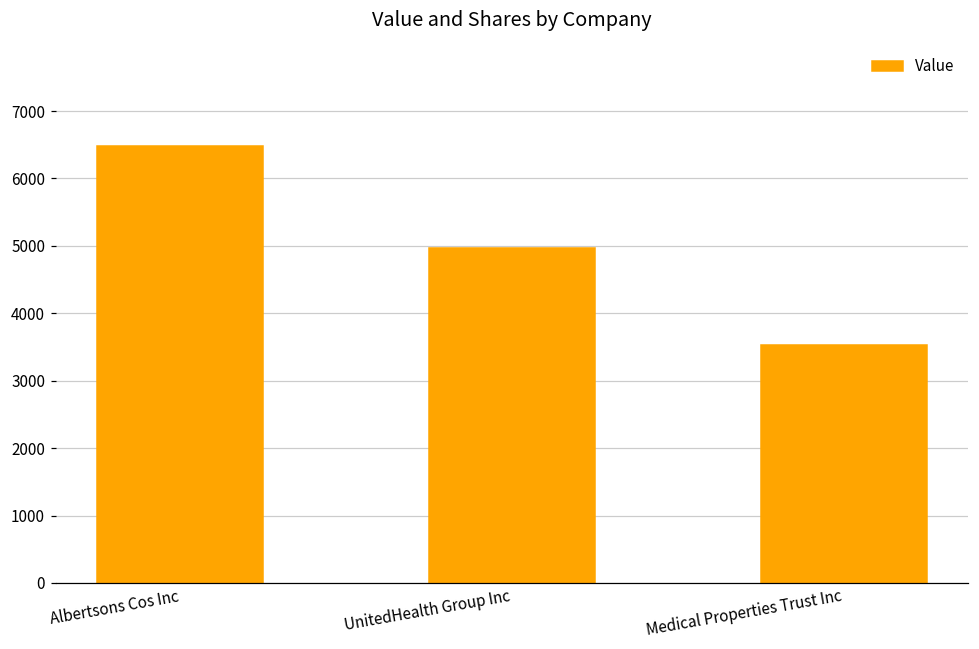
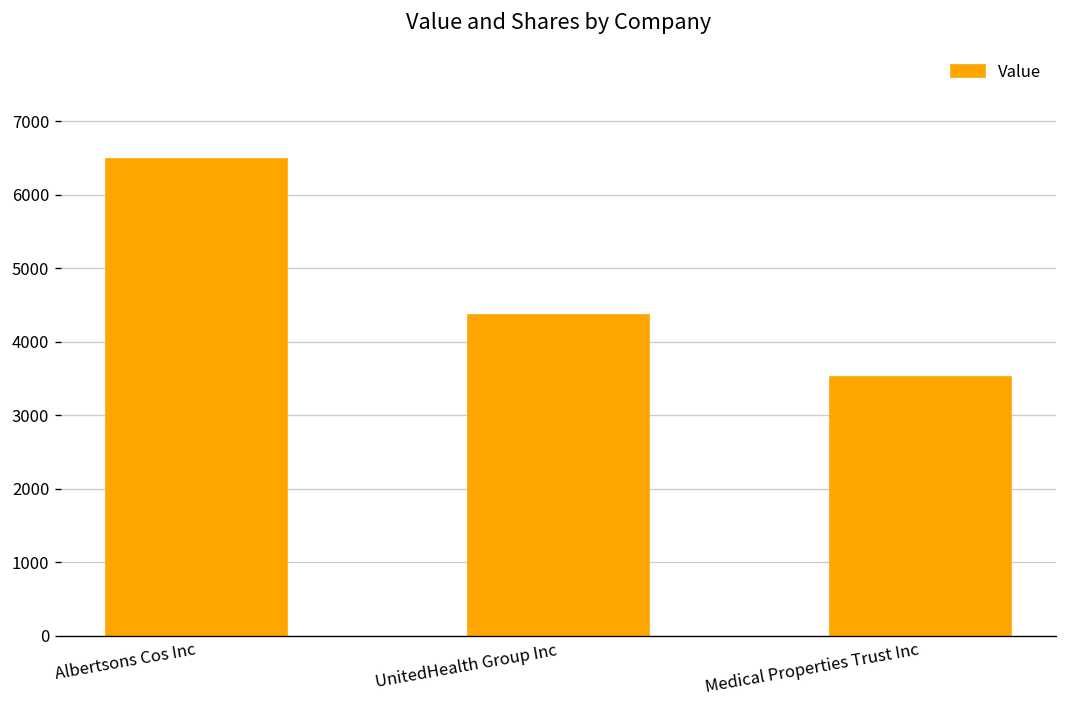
  {
    "Albertsons Cos Inc": 6500,
-   "UnitedHealth Group Inc": 5000,
+   "UnitedHealth Group Inc": 4400,
    "Medical Properties Trust Inc": 3500
  }
